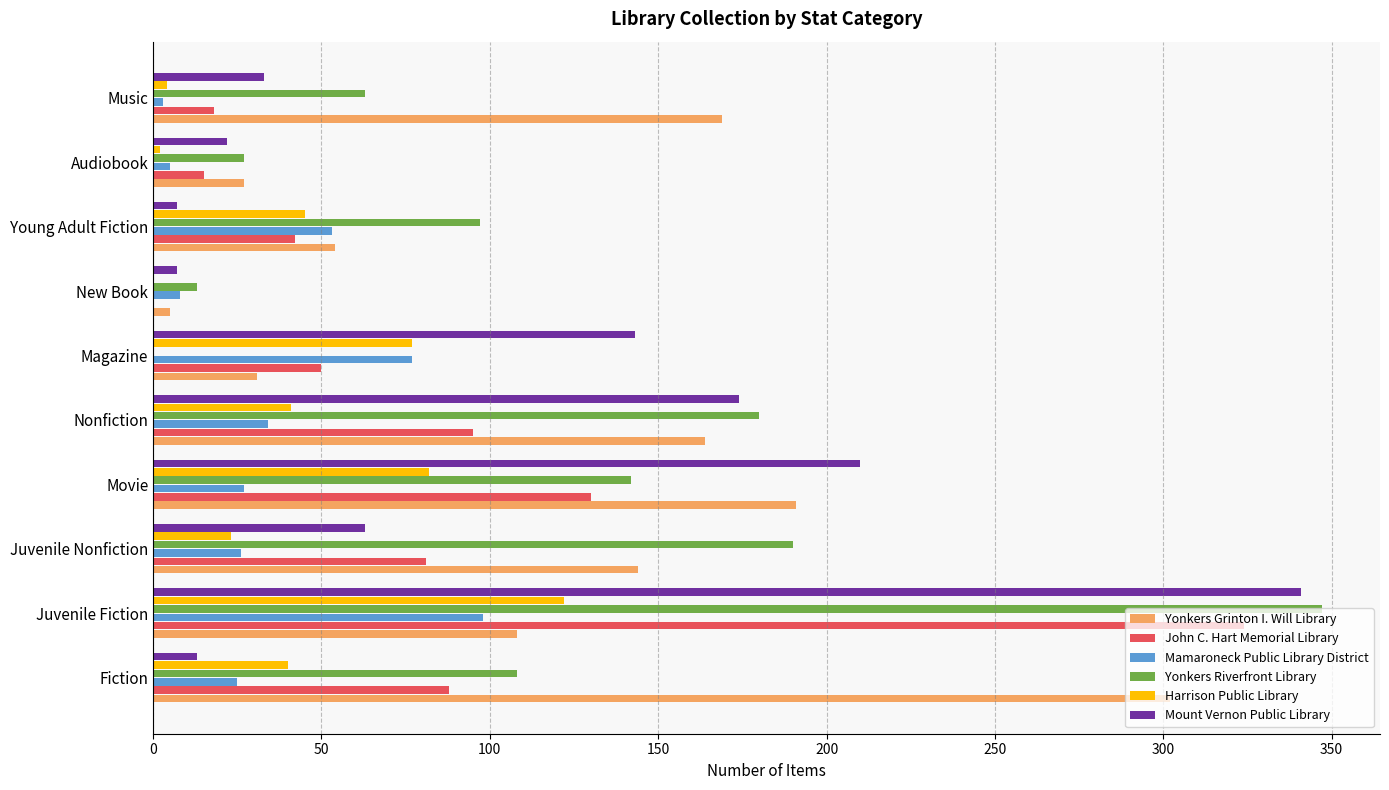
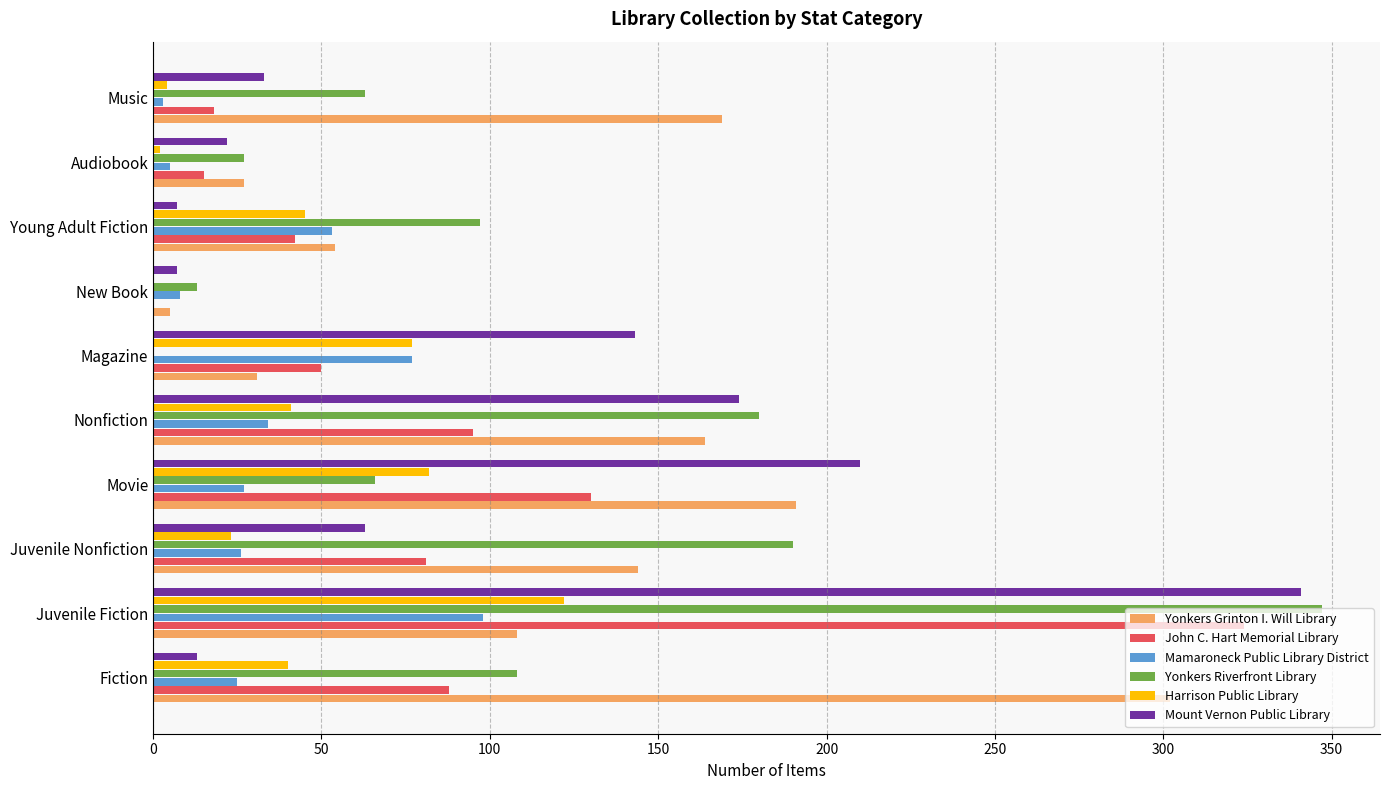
  {
    "Yonkers Grinton I. Will Library": {
      "Music": 169,
      "Audiobook": 27,
      "Young Adult Fiction": 54,
      "New Book": 5,
      "Magazine": 31,
      "Nonfiction": 164,
      "Movie": 191,
      "Juvenile Nonfiction": 144,
      "Juvenile Fiction": 108
    },
    "John C. Hart Memorial Library": {
      "Music": 18,
      "Audiobook": 15,
      "Young Adult Fiction": 42,
      "New Book": 0,
      "Magazine": 50,
      "Nonfiction": 95,
      "Movie": 130,
      "Juvenile Nonfiction": 81,
      "Fiction": 88
    },
    "Mamaroneck Public Library District": {
      "Music": 3,
      "Audiobook": 5,
      "Young Adult Fiction": 53,
      "New Book": 8,
      "Magazine": 77,
      "Nonfiction": 34,
      "Movie": 27,
      "Juvenile Nonfiction": 26,
      "Juvenile Fiction": 98,
      "Fiction": 25
    },
    "Yonkers Riverfront Library": {
      "Music": 63,
      "Audiobook": 27,
      "Young Adult Fiction": 97,
      "New Book": 13,
      "Magazine": 0,
      "Nonfiction": 180,
-     "Movie": 142,
+     "Movie": 66,
      "Juvenile Nonfiction": 190,
      "Fiction": 108
    },
    "Harrison Public Library": {
      "Music": 4,
      "Audiobook": 2,
      "Young Adult Fiction": 45,
      "New Book": 0,
      "Magazine": 77,
      "Nonfiction": 41,
      "Movie": 82,
      "Juvenile Nonfiction": 23,
      "Juvenile Fiction": 122,
      "Fiction": 40
    },
    "Mount Vernon Public Library": {
      "Music": 33,
      "Audiobook": 22,
      "Young Adult Fiction": 7,
      "New Book": 7,
      "Magazine": 143,
      "Nonfiction": 174,
      "Movie": 210,
      "Juvenile Nonfiction": 63,
      "Juvenile Fiction": 341,
      "Fiction": 13
    }
  }
